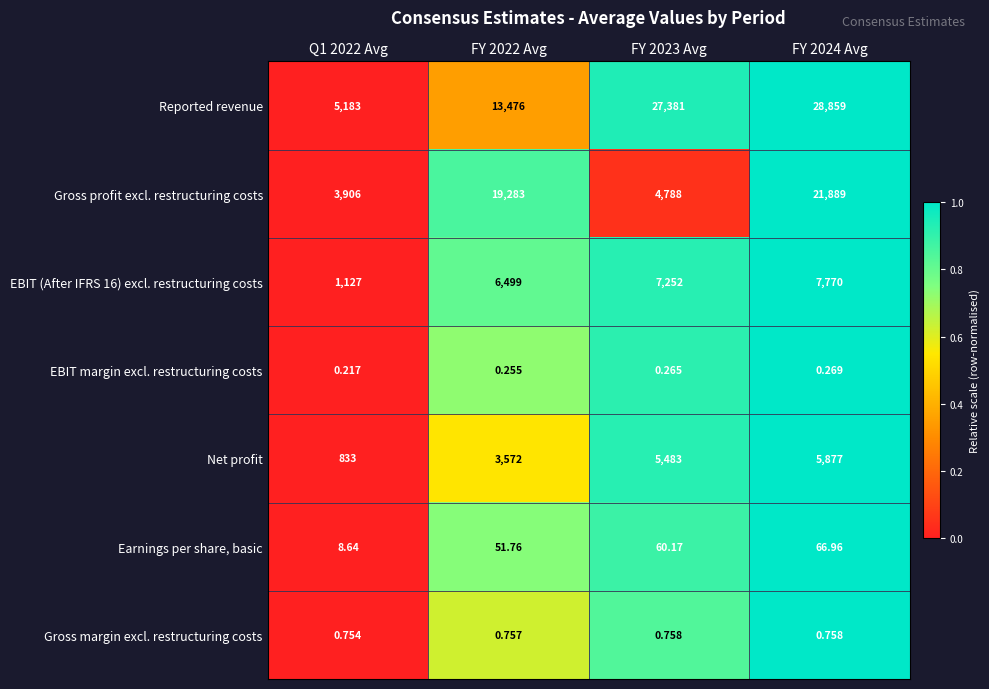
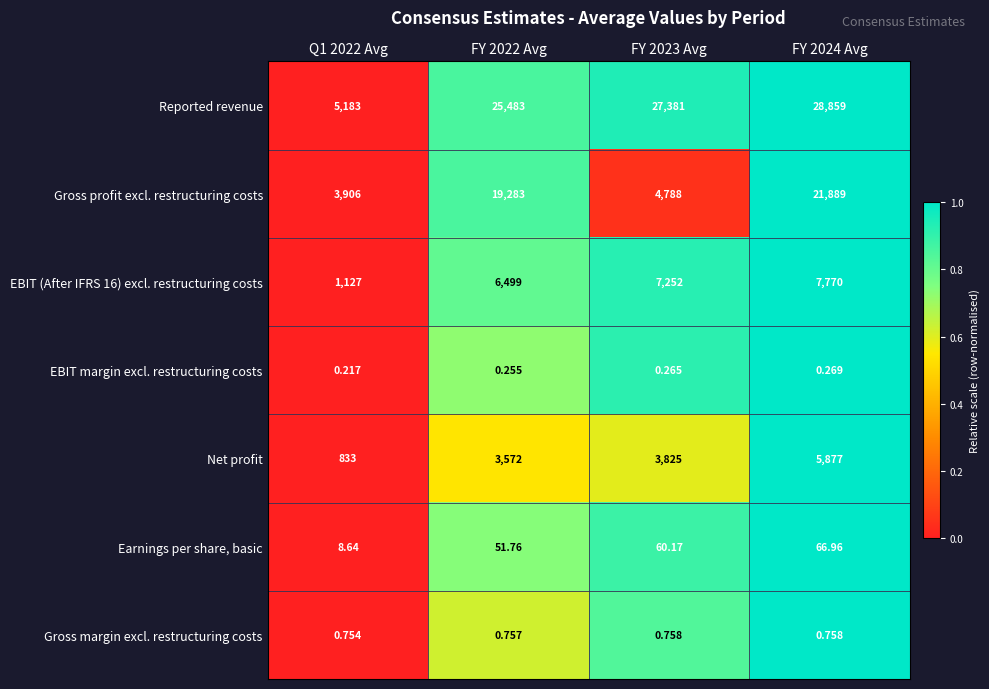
  {
    "Reported revenue": {
      "Q1 2022 Avg": "5,183",
-     "FY 2022 Avg": "13,476",
+     "FY 2022 Avg": "25,483",
      "FY 2023 Avg": "27,381",
      "FY 2024 Avg": "28,859"
    },
    "Gross profit excl. restructuring costs": {
      "Q1 2022 Avg": "3,906",
      "FY 2022 Avg": "19,283",
      "FY 2023 Avg": "4,788",
      "FY 2024 Avg": "21,889"
    },
    "EBIT (After IFRS 16) excl. restructuring costs": {
      "Q1 2022 Avg": "1,127",
      "FY 2022 Avg": "6,499",
      "FY 2023 Avg": "7,252",
      "FY 2024 Avg": "7,770"
    },
    "EBIT margin excl. restructuring costs": {
      "Q1 2022 Avg": "0.217",
      "FY 2022 Avg": "0.255",
      "FY 2023 Avg": "0.265",
      "FY 2024 Avg": "0.269"
    },
    "Net profit": {
      "Q1 2022 Avg": "833",
      "FY 2022 Avg": "3,572",
-     "FY 2023 Avg": "5,483",
+     "FY 2023 Avg": "3,825",
      "FY 2024 Avg": "5,877"
    },
    "Earnings per share, basic": {
      "Q1 2022 Avg": "8.64",
      "FY 2022 Avg": "51.76",
      "FY 2023 Avg": "60.17",
      "FY 2024 Avg": "66.96"
    },
    "Gross margin excl. restructuring costs": {
      "Q1 2022 Avg": "0.754",
      "FY 2022 Avg": "0.757",
      "FY 2023 Avg": "0.758",
      "FY 2024 Avg": "0.758"
    }
  }
